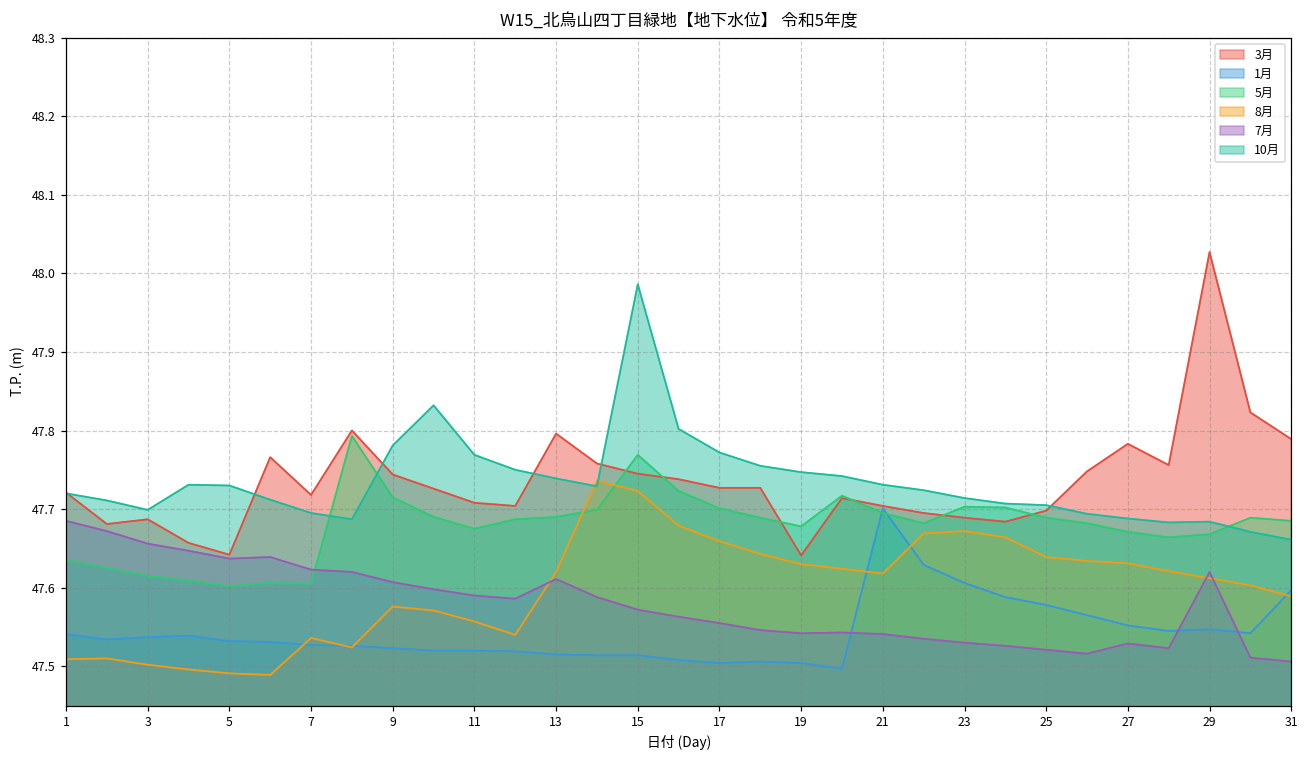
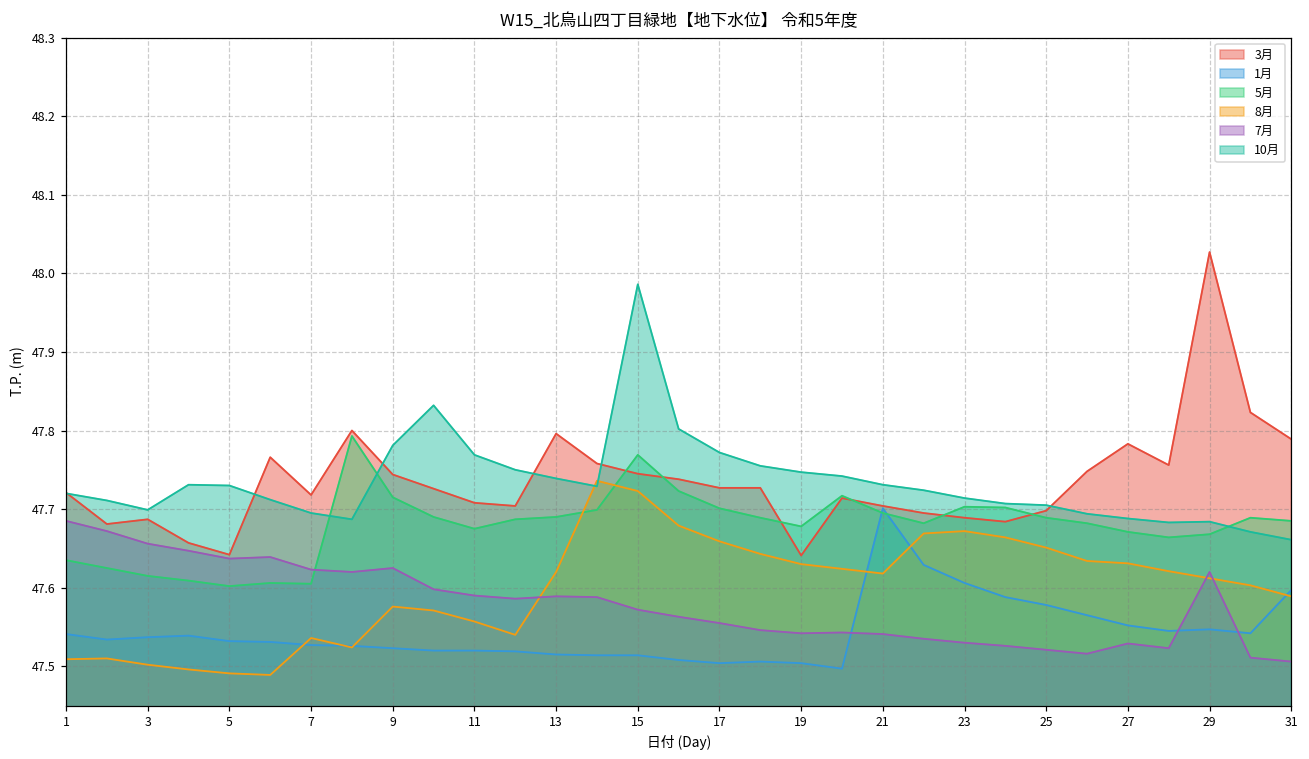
  {
    "3月": {
      "3": 47.69,
      "5": 47.64,
      "7": 47.72,
      "9": 47.74,
      "11": 47.71,
      "13": 47.80,
      "15": 47.75,
      "17": 47.73,
      "19": 47.64,
      "23": 47.69,
      "25": 47.70,
      "27": 47.78,
      "29": 48.03,
      "31": 47.79
    },
    "8月": {
      "1": 47.51,
      "3": 47.50,
      "5": 47.49,
      "7": 47.54,
      "9": 47.58,
      "11": 47.56,
      "13": 47.62,
      "15": 47.72,
      "17": 47.66,
      "19": 47.63,
      "21": 47.62,
      "23": 47.67,
-     "25": 47.64,
+     "25": 47.65,
      "27": 47.63,
      "29": 47.61,
      "31": 47.59
    },
    "7月": {
      "1": 47.69,
      "3": 47.66,
      "5": 47.64,
      "7": 47.62,
-     "9": 47.61,
+     "9": 47.63,
      "11": 47.59,
-     "13": 47.61,
+     "13": 47.59,
      "15": 47.57,
      "17": 47.56,
      "19": 47.54,
      "21": 47.54,
      "23": 47.53,
      "25": 47.52,
      "27": 47.53,
      "29": 47.62,
      "31": 47.51
    }
  }
